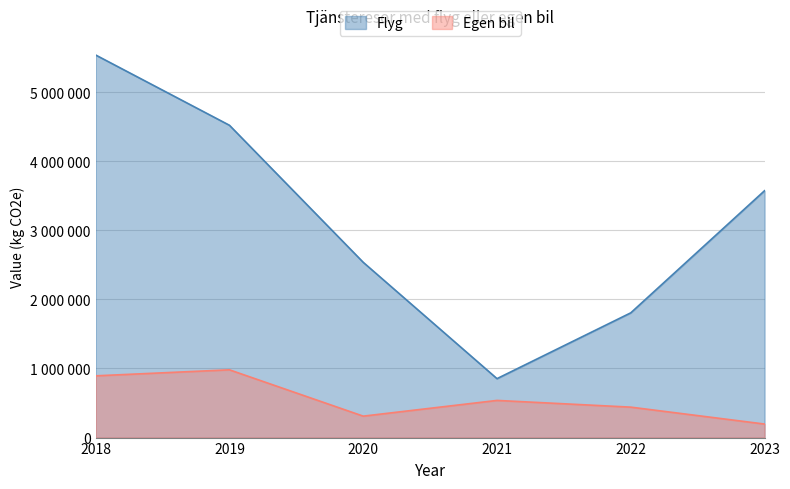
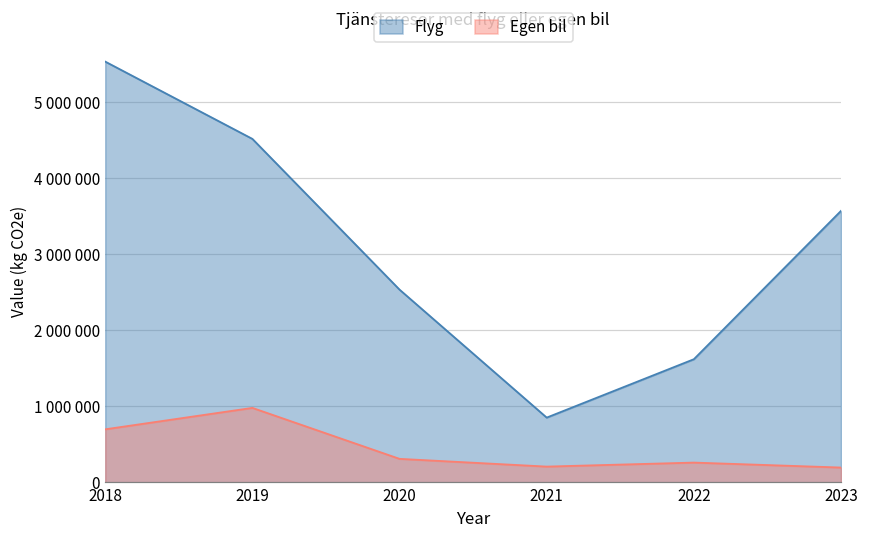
  {
    "Flyg": {
      "2018": 5500000,
      "2019": 4500000,
      "2020": 2500000,
      "2021": 900000,
-     "2022": 1800000,
+     "2022": 1600000,
      "2023": 3600000
    },
    "Egen bil": {
-     "2018": 900000,
+     "2018": 700000,
      "2019": 1000000,
      "2020": 300000,
-     "2021": 500000,
-     "2022": 400000,
+     "2021": 200000,
+     "2022": 300000,
      "2023": 200000
    }
  }
